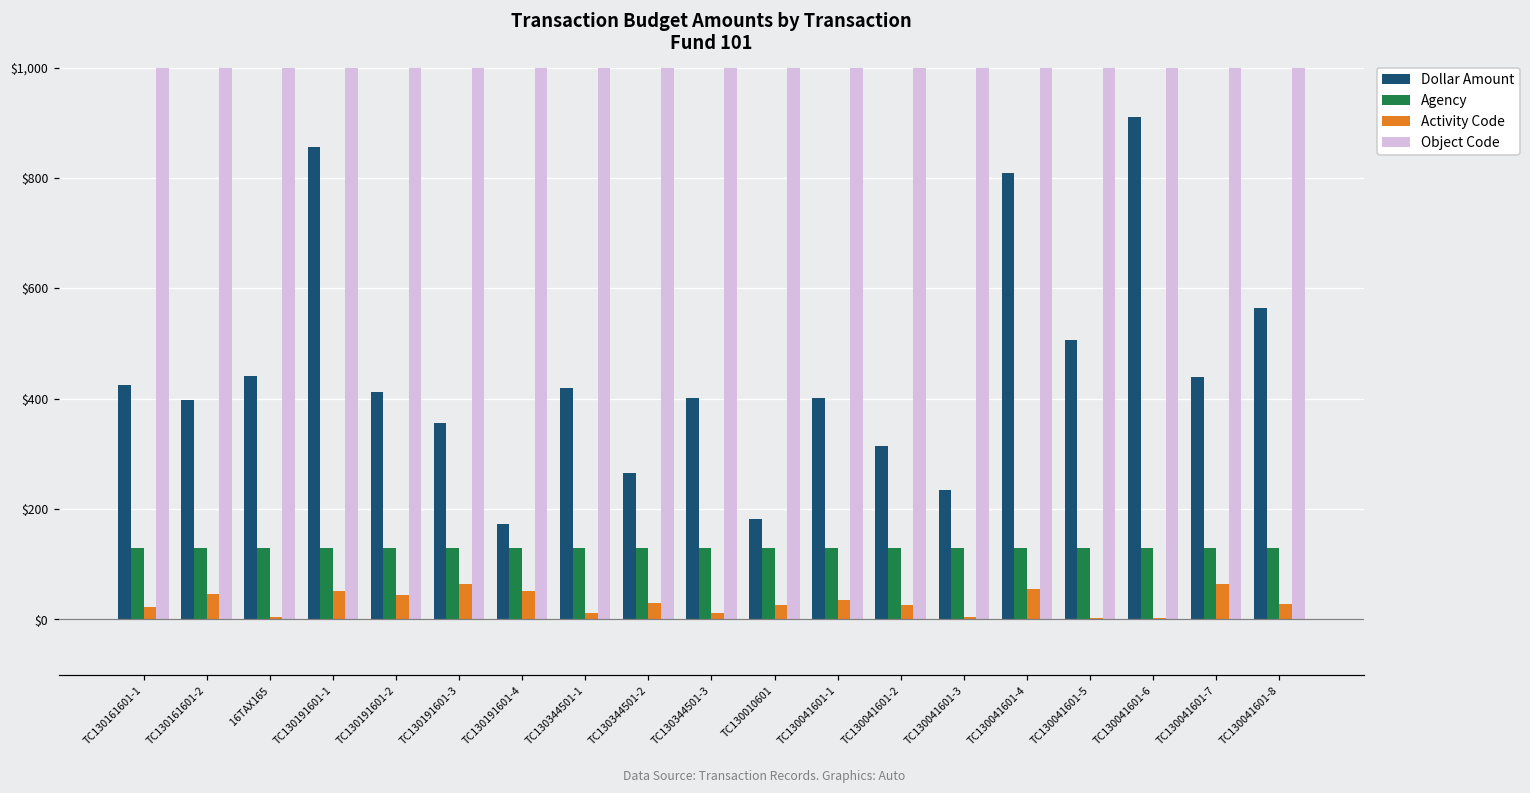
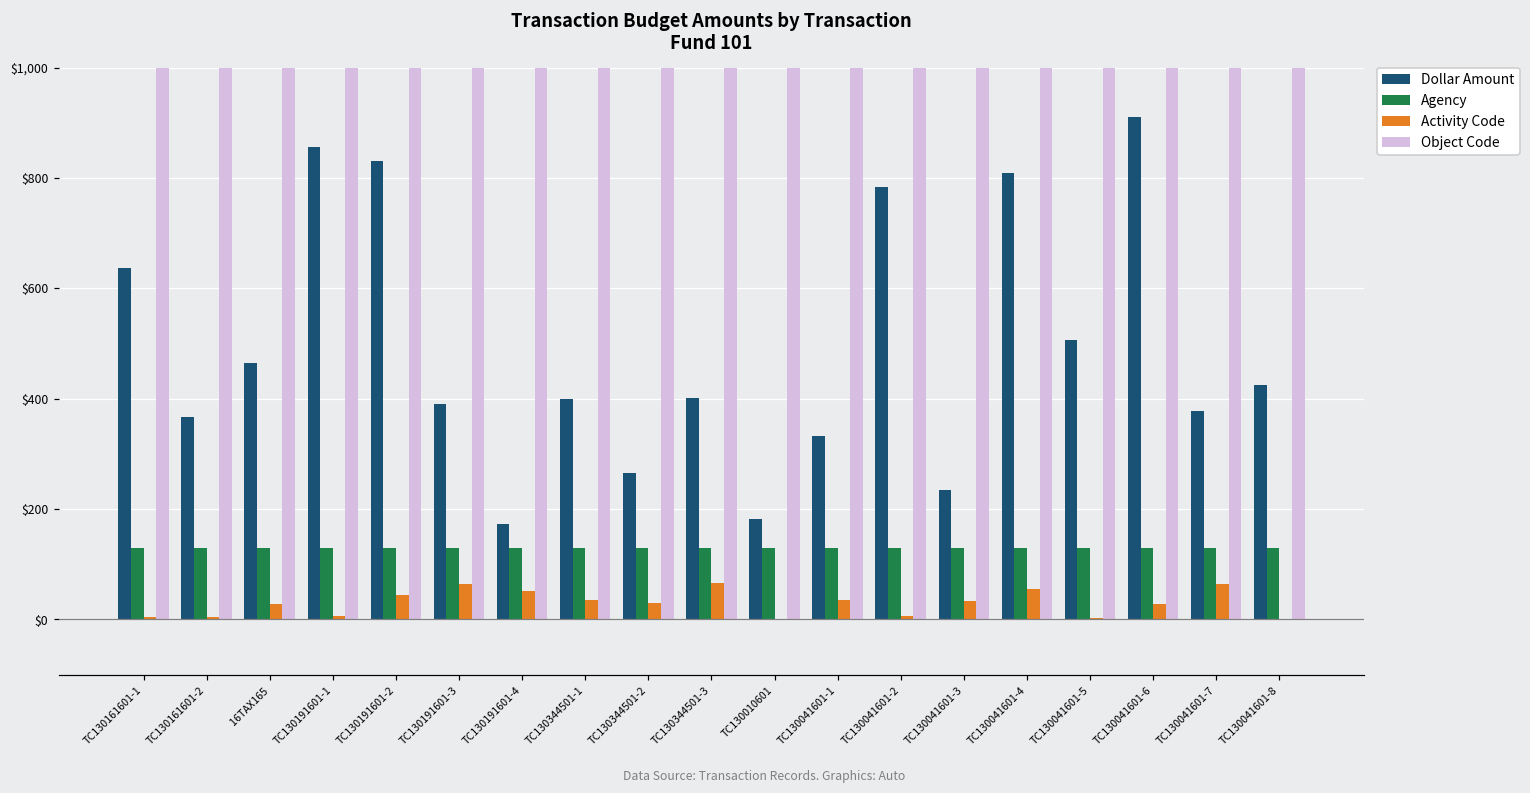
  {
    "Dollar Amount": {
-     "TC130161601-1": "$430",
-     "TC130161601-2": "$400",
-     "16TAX165": "$440",
+     "TC130161601-1": "$640",
+     "TC130161601-2": "$370",
+     "16TAX165": "$460",
      "TC130191601-1": "$860",
-     "TC130191601-2": "$410",
-     "TC130191601-3": "$360",
+     "TC130191601-2": "$830",
+     "TC130191601-3": "$390",
      "TC130191601-4": "$170",
-     "TC130344501-1": "$420",
+     "TC130344501-1": "$400",
      "TC130344501-2": "$270",
      "TC130344501-3": "$400",
      "TC130010601": "$180",
-     "TC130041601-1": "$400",
-     "TC130041601-2": "$310",
+     "TC130041601-1": "$330",
+     "TC130041601-2": "$780",
      "TC130041601-3": "$230",
      "TC130041601-4": "$810",
      "TC130041601-5": "$510",
      "TC130041601-6": "$910",
-     "TC130041601-7": "$440",
-     "TC130041601-8": "$560"
+     "TC130041601-7": "$380",
+     "TC130041601-8": "$430"
    },
    "Agency": {
      "TC130161601-1": "$130",
      "TC130161601-2": "$130",
      "16TAX165": "$130",
      "TC130191601-1": "$130",
      "TC130191601-2": "$130",
      "TC130191601-3": "$130",
      "TC130191601-4": "$130",
      "TC130344501-1": "$130",
      "TC130344501-2": "$130",
      "TC130344501-3": "$130",
      "TC130010601": "$130",
      "TC130041601-1": "$130",
      "TC130041601-2": "$130",
      "TC130041601-3": "$130",
      "TC130041601-4": "$130",
      "TC130041601-5": "$130",
      "TC130041601-6": "$130",
      "TC130041601-7": "$130",
      "TC130041601-8": "$130"
    },
    "Activity Code": {
-     "TC130161601-1": "$20",
-     "TC130161601-2": "$50",
-     "16TAX165": "$10",
-     "TC130191601-1": "$50",
+     "TC130161601-1": "$10",
+     "TC130161601-2": "$10",
+     "16TAX165": "$30",
+     "TC130191601-1": "$10",
      "TC130191601-2": "$50",
      "TC130191601-3": "$70",
      "TC130191601-4": "$50",
-     "TC130344501-1": "$10",
+     "TC130344501-1": "$40",
      "TC130344501-2": "$30",
-     "TC130344501-3": "$10",
-     "TC130010601": "$30",
+     "TC130344501-3": "$70",
+     "TC130010601": "$0",
      "TC130041601-1": "$40",
-     "TC130041601-2": "$30",
-     "TC130041601-3": "$10",
+     "TC130041601-2": "$10",
+     "TC130041601-3": "$30",
      "TC130041601-4": "$60",
-     "TC130041601-6": "$0",
+     "TC130041601-6": "$30",
      "TC130041601-7": "$60",
-     "TC130041601-8": "$30"
+     "TC130041601-8": "$0"
    }
  }
